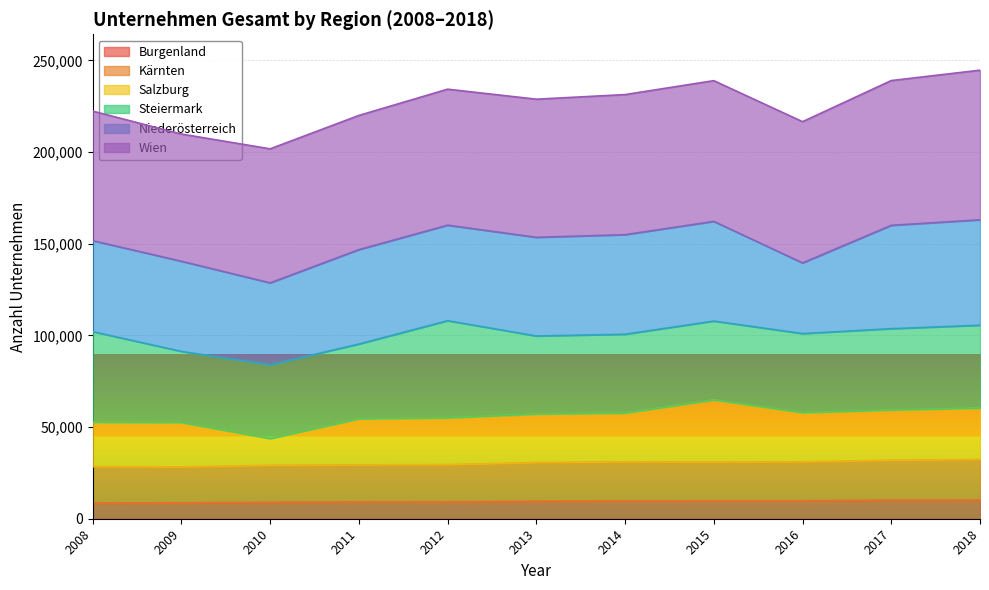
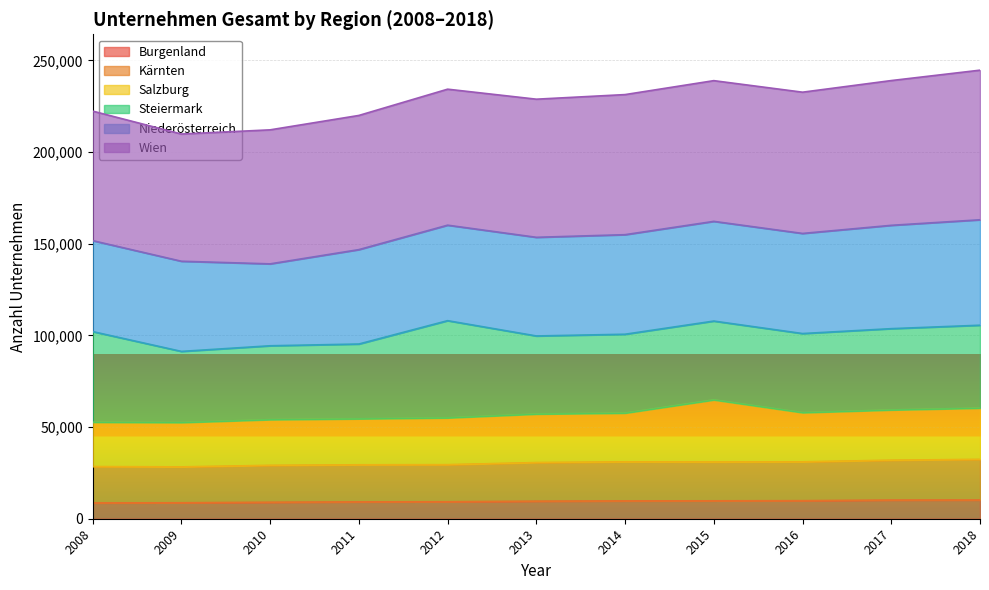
  {
    "Salzburg": {
      "2008": "24,000",
      "2009": "24,000",
-     "2010": "15,000",
+     "2010": "25,000",
      "2011": "25,000",
      "2012": "26,000",
      "2013": "26,000",
      "2014": "27,000",
      "2015": "34,000",
      "2016": "27,000",
      "2017": "27,000",
      "2018": "28,000"
    },
    "Steiermark": {
      "2008": "49,000",
      "2009": "39,000",
      "2010": "40,000",
      "2011": "41,000",
      "2012": "53,000",
      "2013": "43,000",
      "2014": "43,000",
      "2015": "43,000",
      "2016": "43,000",
      "2017": "44,000",
      "2018": "45,000"
    },
    "Niederösterreich": {
      "2008": "50,000",
      "2009": "49,000",
      "2010": "45,000",
      "2011": "52,000",
      "2012": "52,000",
      "2013": "54,000",
      "2014": "54,000",
      "2015": "54,000",
-     "2016": "39,000",
+     "2016": "55,000",
      "2017": "56,000",
      "2018": "58,000"
    },
    "Wien": {
      "2008": "71,000",
      "2010": "73,000",
      "2011": "73,000",
      "2012": "74,000",
      "2013": "75,000",
      "2014": "76,000",
      "2015": "77,000",
      "2016": "77,000",
      "2017": "79,000",
      "2018": "82,000"
    }
  }
